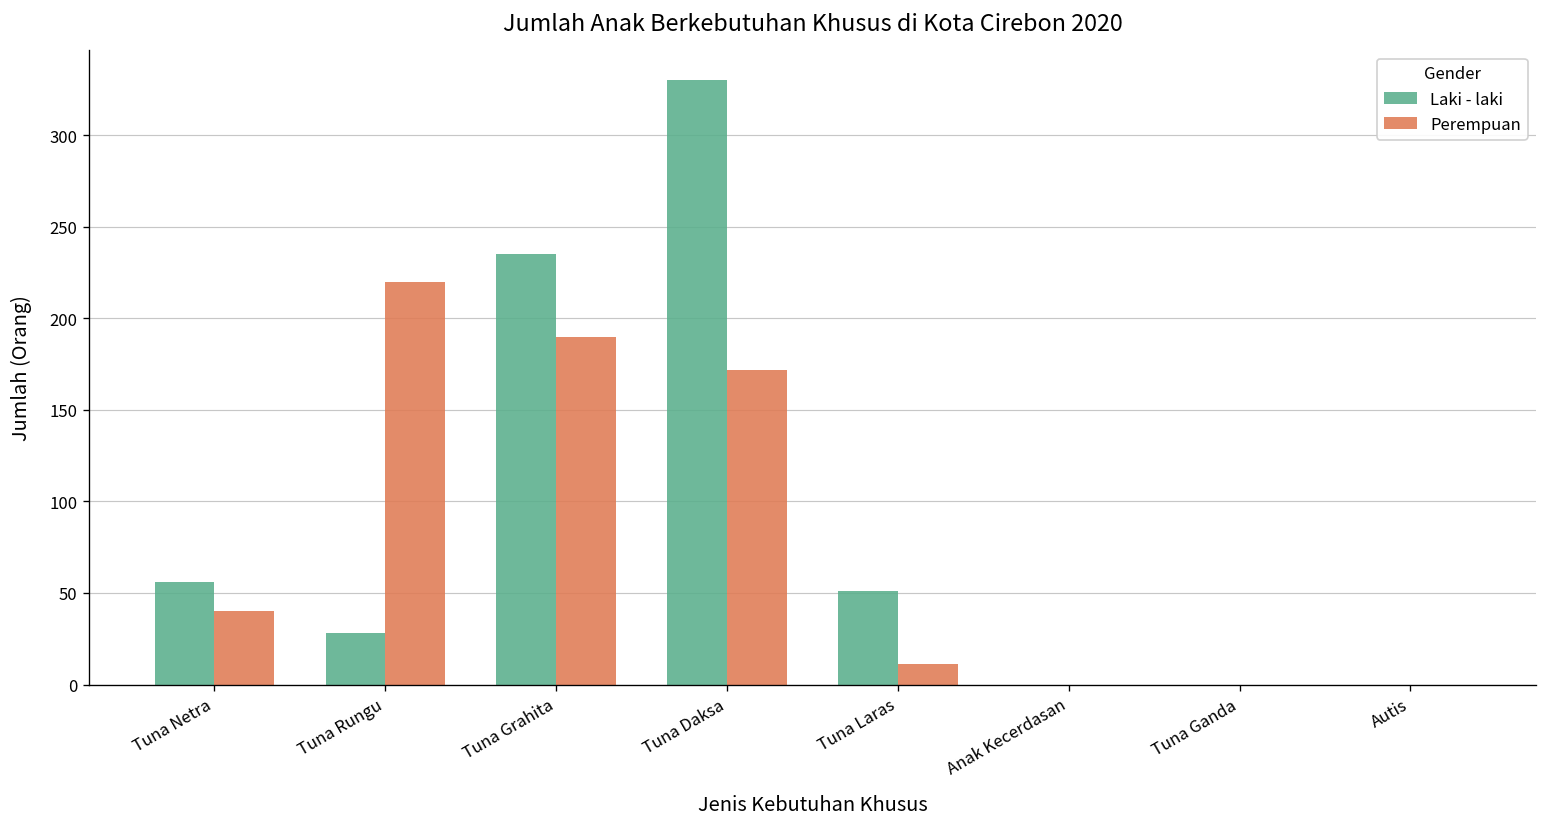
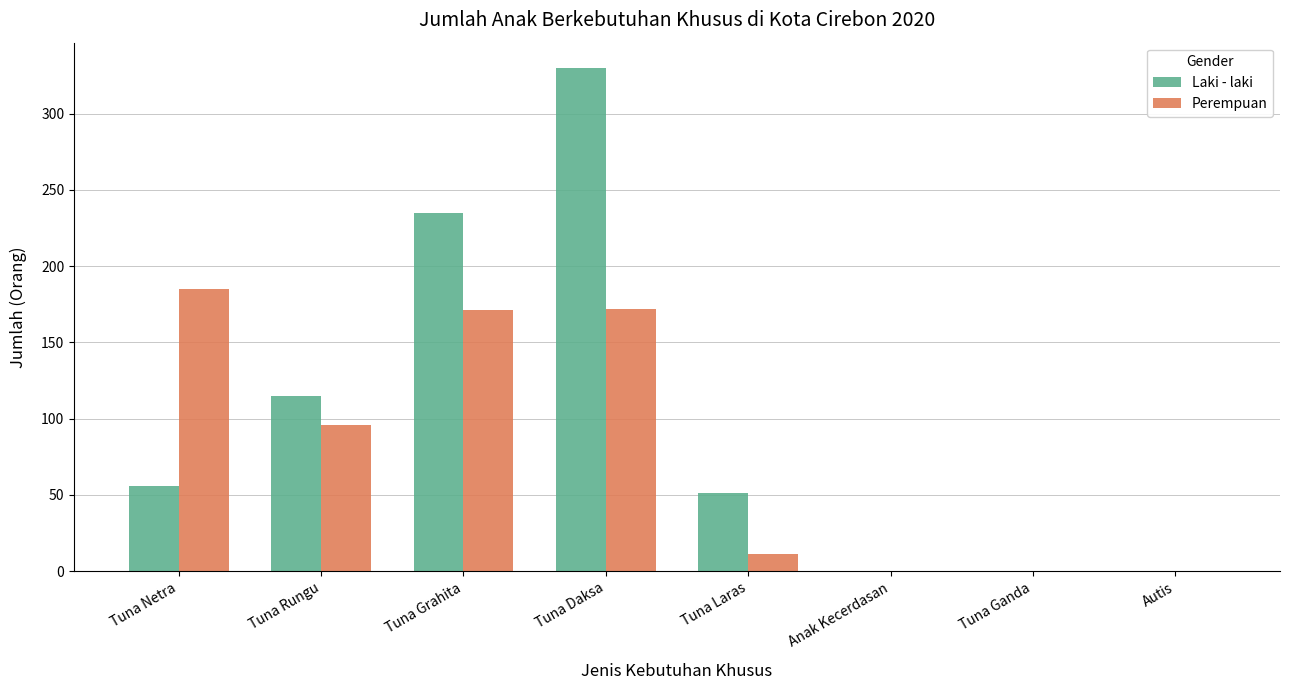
  {
    "Laki - laki": {
      "Tuna Netra": 56,
-     "Tuna Rungu": 28,
+     "Tuna Rungu": 115,
      "Tuna Grahita": 235,
      "Tuna Daksa": 330,
      "Tuna Laras": 51,
      "Anak Kecerdasan": 0,
      "Tuna Ganda": 0,
      "Autis": 0
    },
    "Perempuan": {
-     "Tuna Netra": 40,
-     "Tuna Rungu": 220,
-     "Tuna Grahita": 190,
+     "Tuna Netra": 185,
+     "Tuna Rungu": 96,
+     "Tuna Grahita": 171,
      "Tuna Daksa": 172,
      "Tuna Laras": 11,
      "Anak Kecerdasan": 0,
      "Tuna Ganda": 0,
      "Autis": 0
    }
  }
